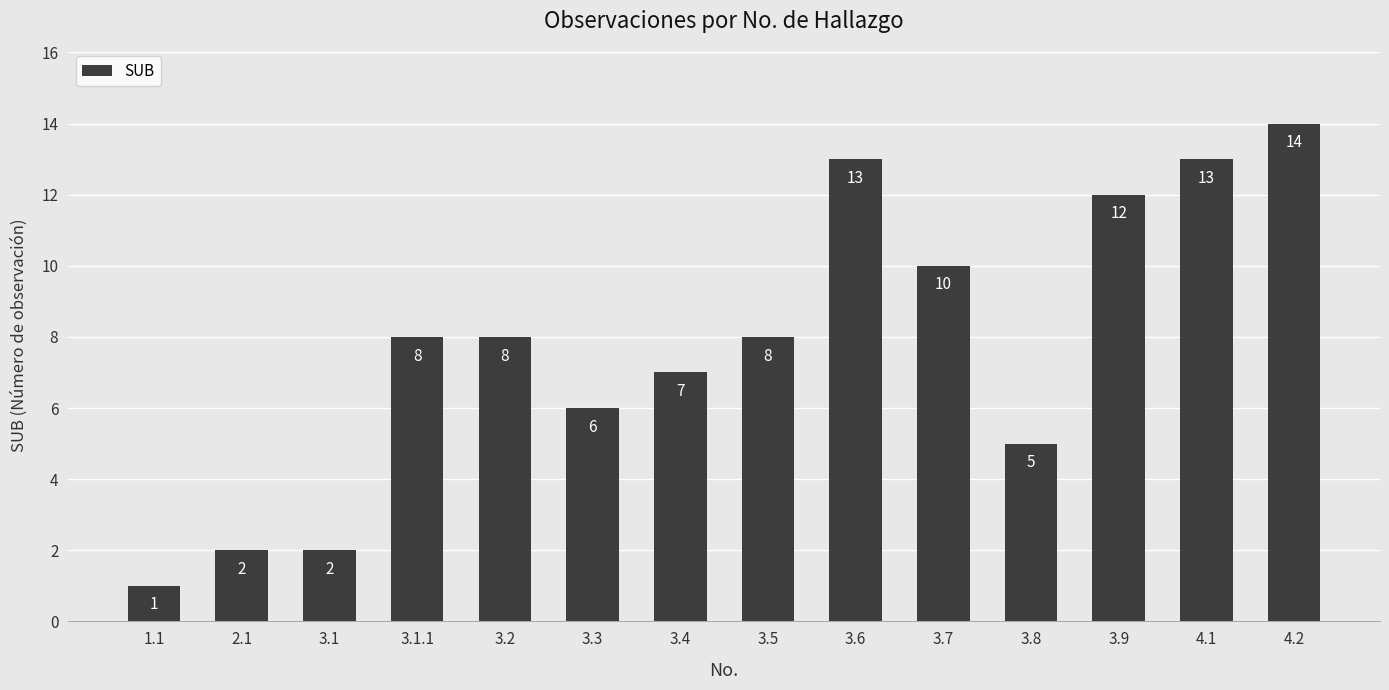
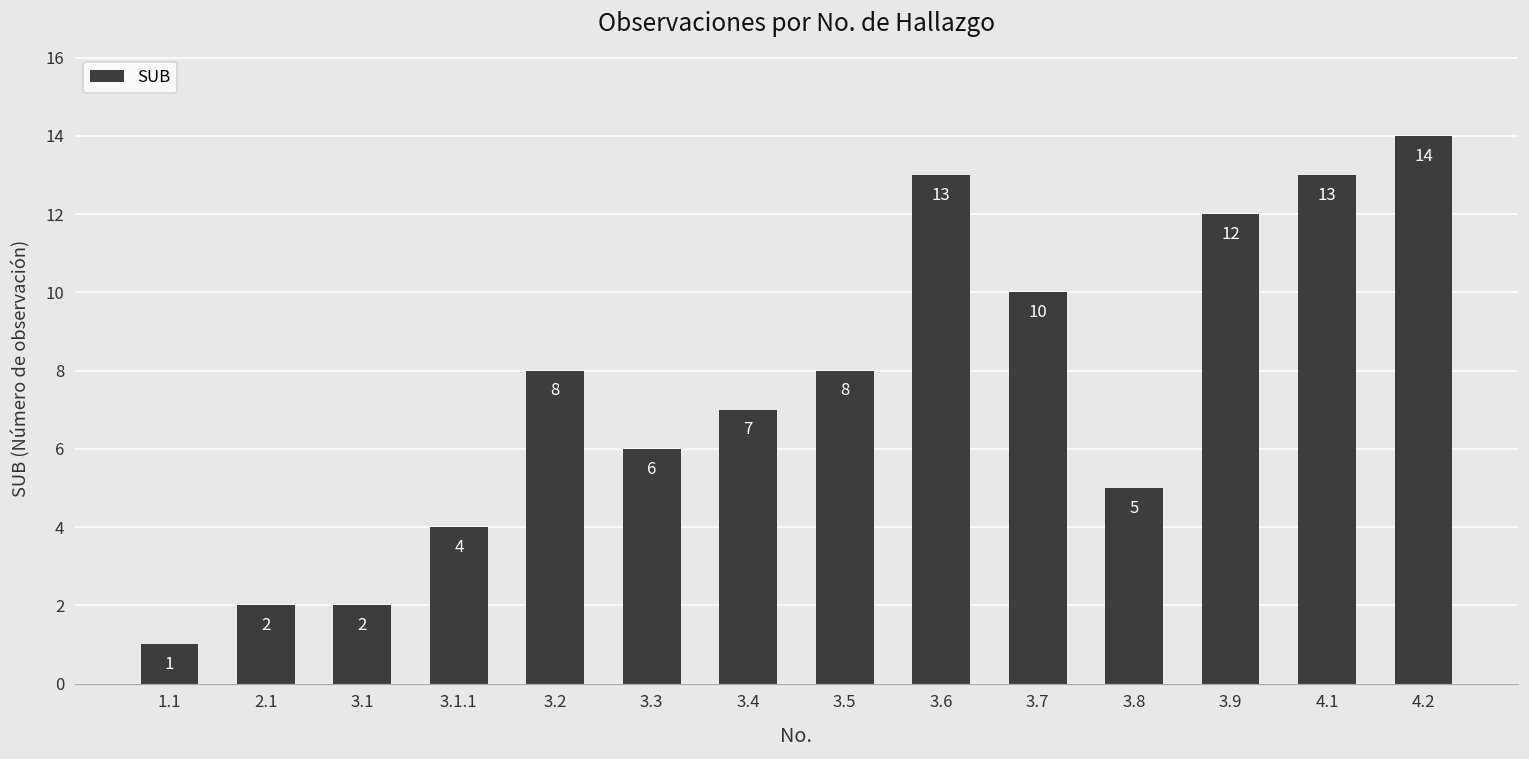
  {
    "1.1": 1,
    "2.1": 2,
    "3.1": 2,
-   "3.1.1": 8,
+   "3.1.1": 4,
    "3.2": 8,
    "3.3": 6,
    "3.4": 7,
    "3.5": 8,
    "3.6": 13,
    "3.7": 10,
    "3.8": 5,
    "3.9": 12,
    "4.1": 13,
    "4.2": 14
  }
